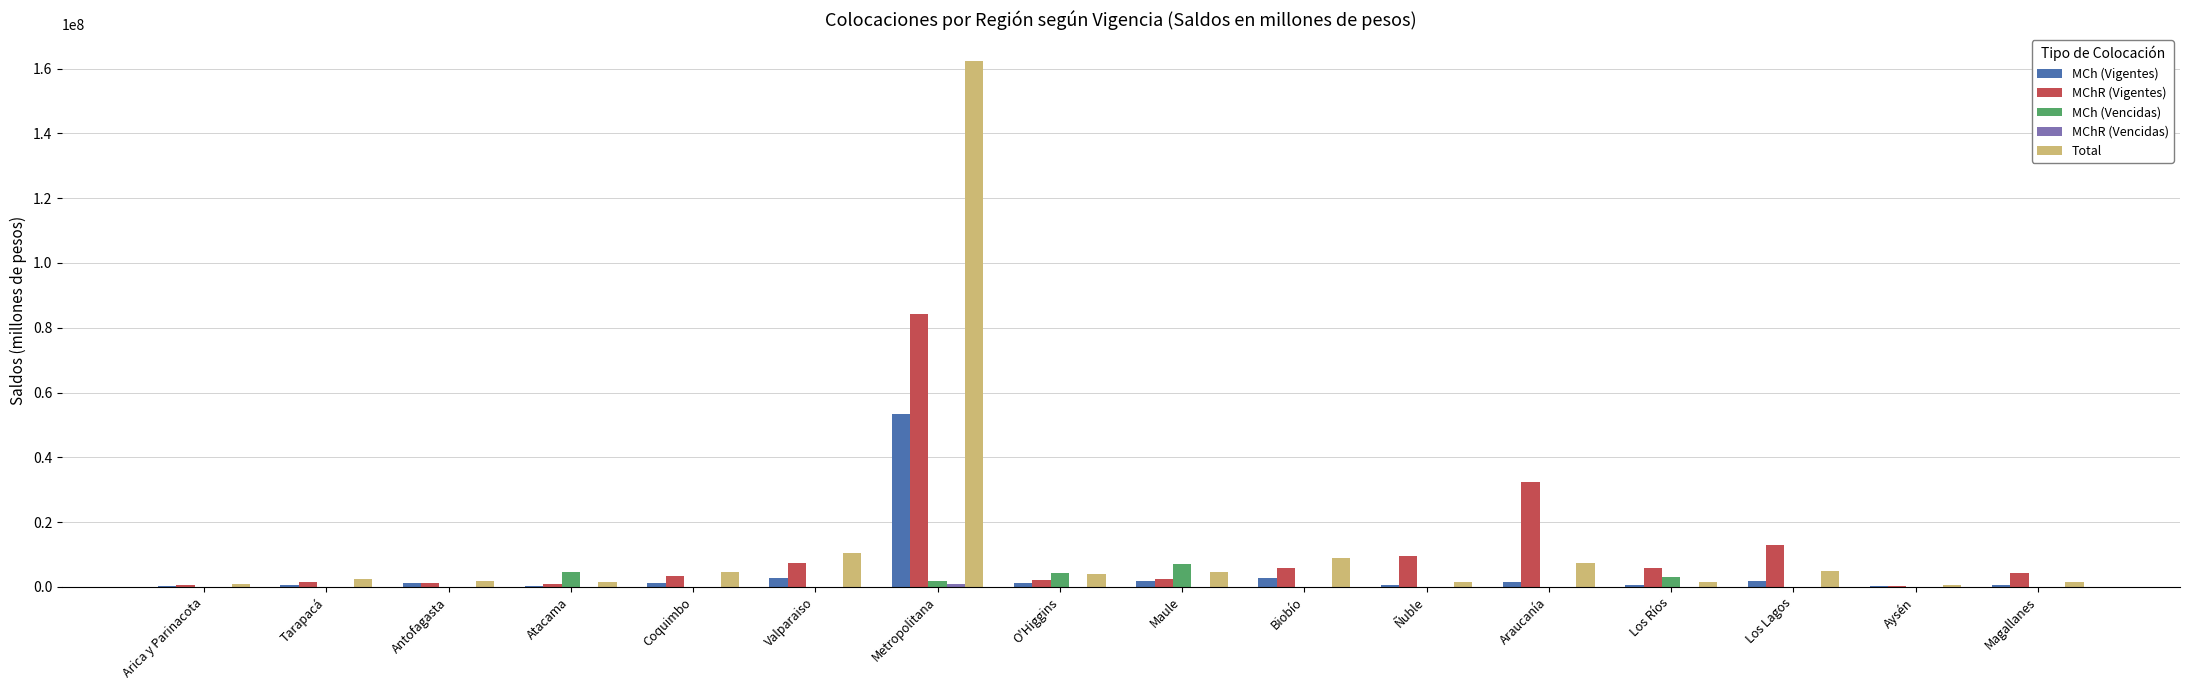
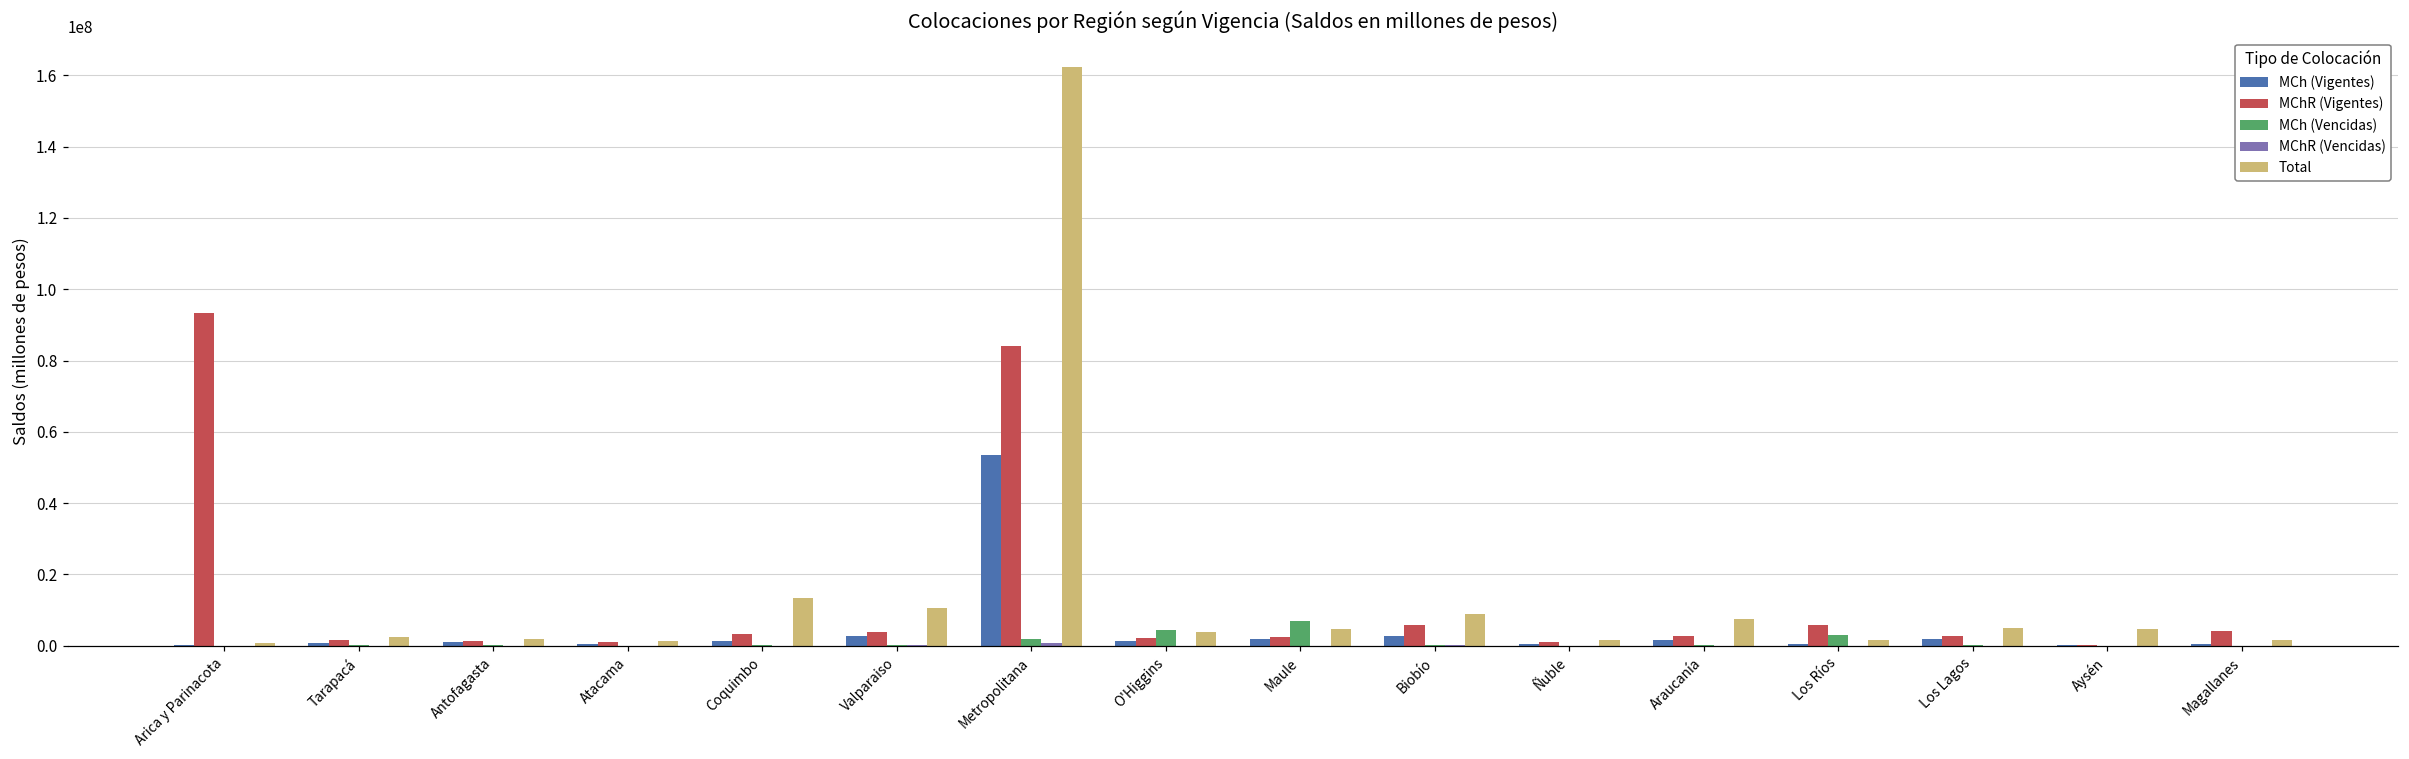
  {
    "MChR (Vigentes)": {
-     "Arica y Parinacota": 1000000,
+     "Arica y Parinacota": 93000000,
      "Tarapacá": 2000000,
      "Antofagasta": 1000000,
      "Atacama": 1000000,
      "Coquimbo": 3000000,
-     "Valparaiso": 7000000,
+     "Valparaiso": 4000000,
      "Metropolitana": 84000000,
      "O'Higgins": 2000000,
      "Maule": 3000000,
      "Biobío": 6000000,
-     "Ñuble": 10000000,
-     "Araucanía": 32000000,
+     "Ñuble": 1000000,
+     "Araucanía": 3000000,
      "Los Ríos": 6000000,
-     "Los Lagos": 13000000,
+     "Los Lagos": 3000000,
      "Magallanes": 4000000
    },
    "MCh (Vencidas)": {
-     "Atacama": 4000000,
+     "Atacama": 0,
      "Metropolitana": 2000000,
      "O'Higgins": 4000000,
      "Maule": 7000000,
      "Los Ríos": 3000000
    },
    "Total": {
      "Arica y Parinacota": 1000000,
      "Tarapacá": 2000000,
      "Antofagasta": 2000000,
      "Atacama": 1000000,
-     "Coquimbo": 5000000,
+     "Coquimbo": 13000000,
      "Valparaiso": 10000000,
      "Metropolitana": 162000000,
      "O'Higgins": 4000000,
      "Maule": 5000000,
      "Biobío": 9000000,
      "Ñuble": 2000000,
      "Araucanía": 7000000,
      "Los Ríos": 2000000,
      "Los Lagos": 5000000,
-     "Aysén": 1000000,
+     "Aysén": 5000000,
      "Magallanes": 2000000
    }
  }
